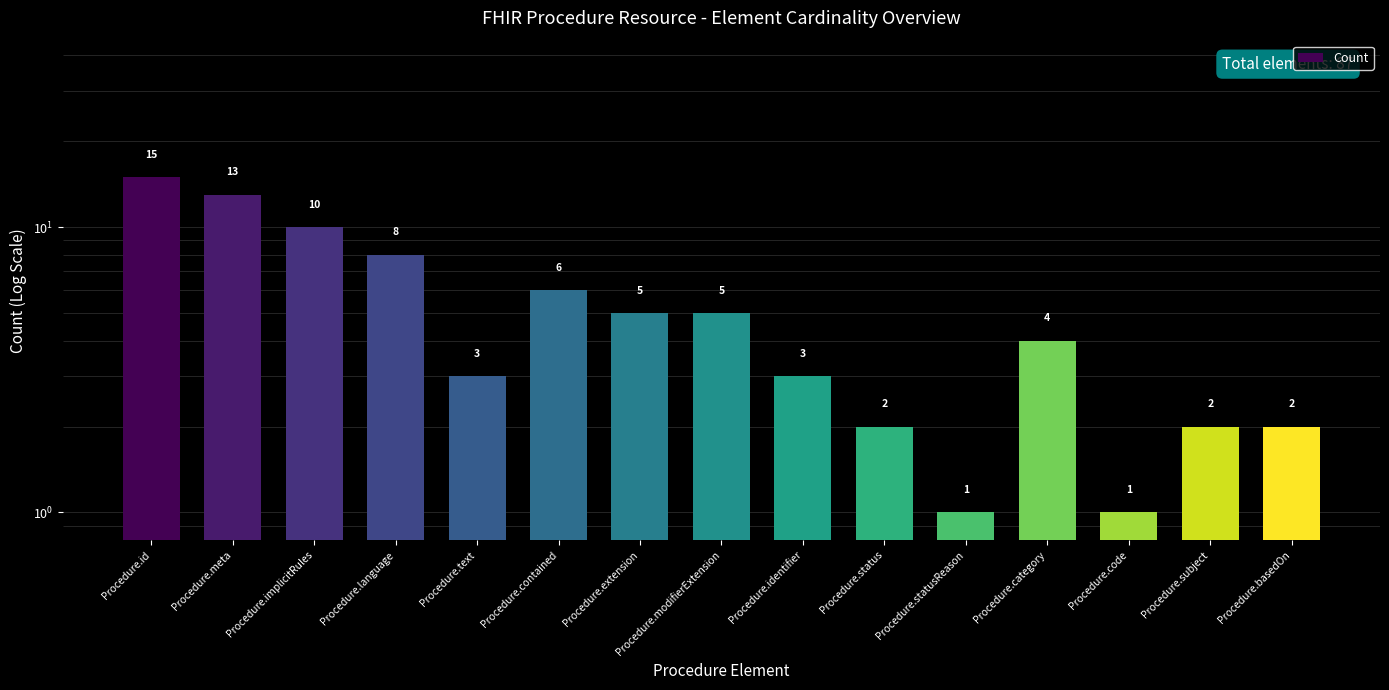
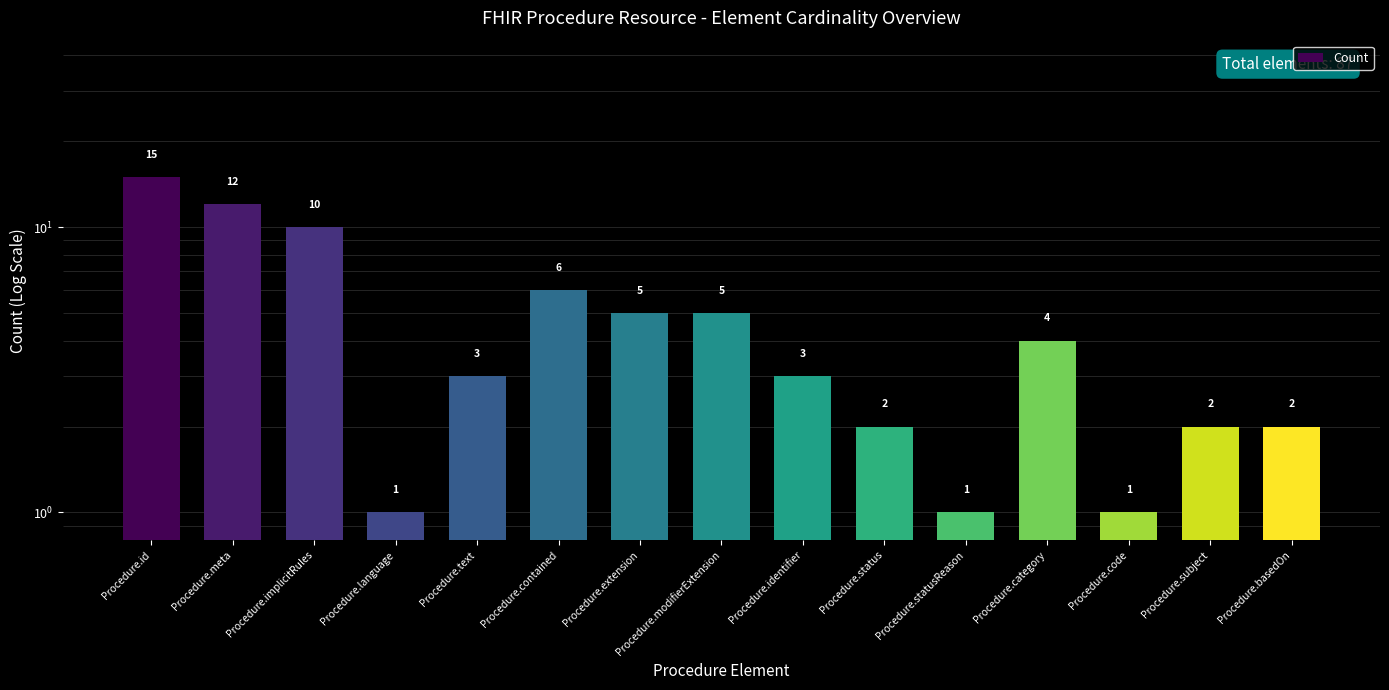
  {
    "Procedure.id": 15,
-   "Procedure.meta": 13,
+   "Procedure.meta": 12,
    "Procedure.implicitRules": 10,
-   "Procedure.language": 8,
+   "Procedure.language": 1,
    "Procedure.text": 3,
    "Procedure.contained": 6,
    "Procedure.extension": 5,
    "Procedure.modifierExtension": 5,
    "Procedure.identifier": 3,
    "Procedure.status": 2,
    "Procedure.statusReason": 1,
    "Procedure.category": 4,
    "Procedure.code": 1,
    "Procedure.subject": 2,
    "Procedure.basedOn": 2
  }
